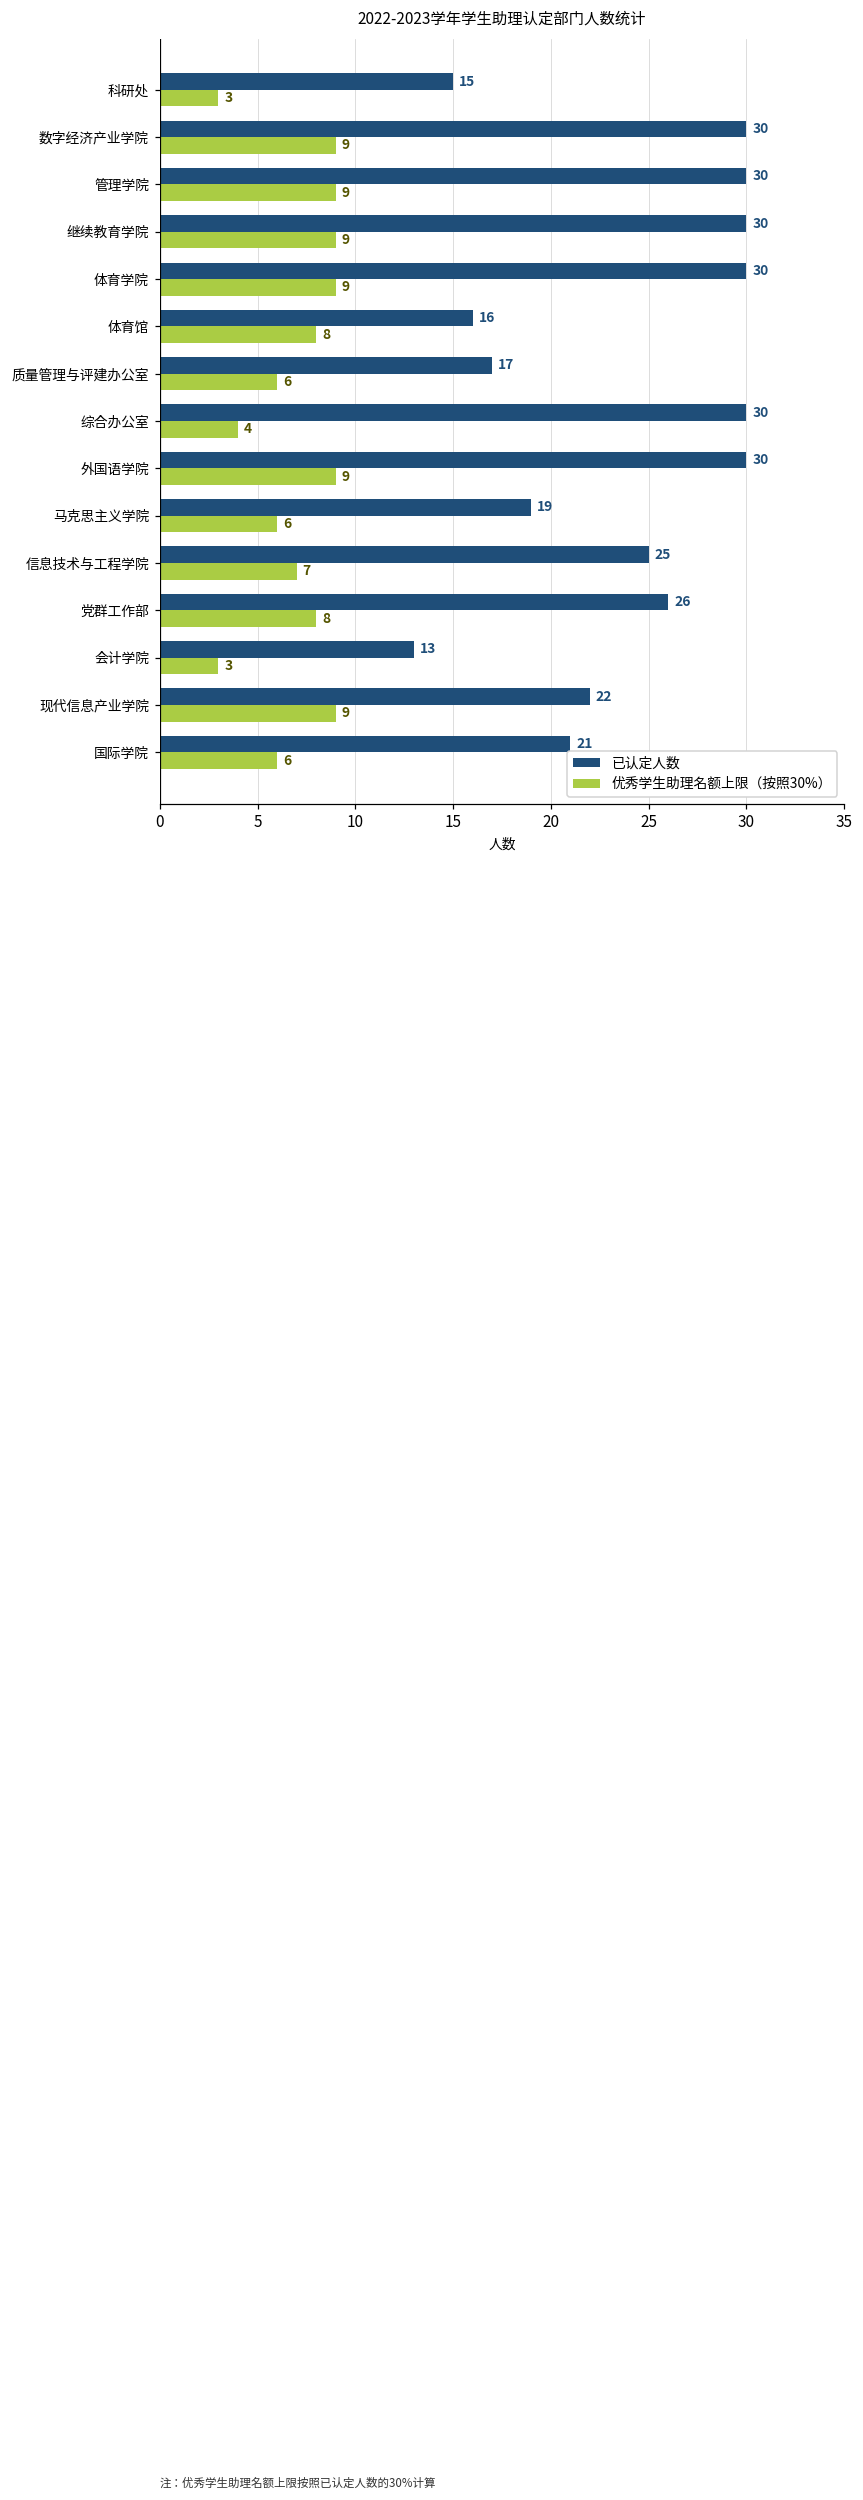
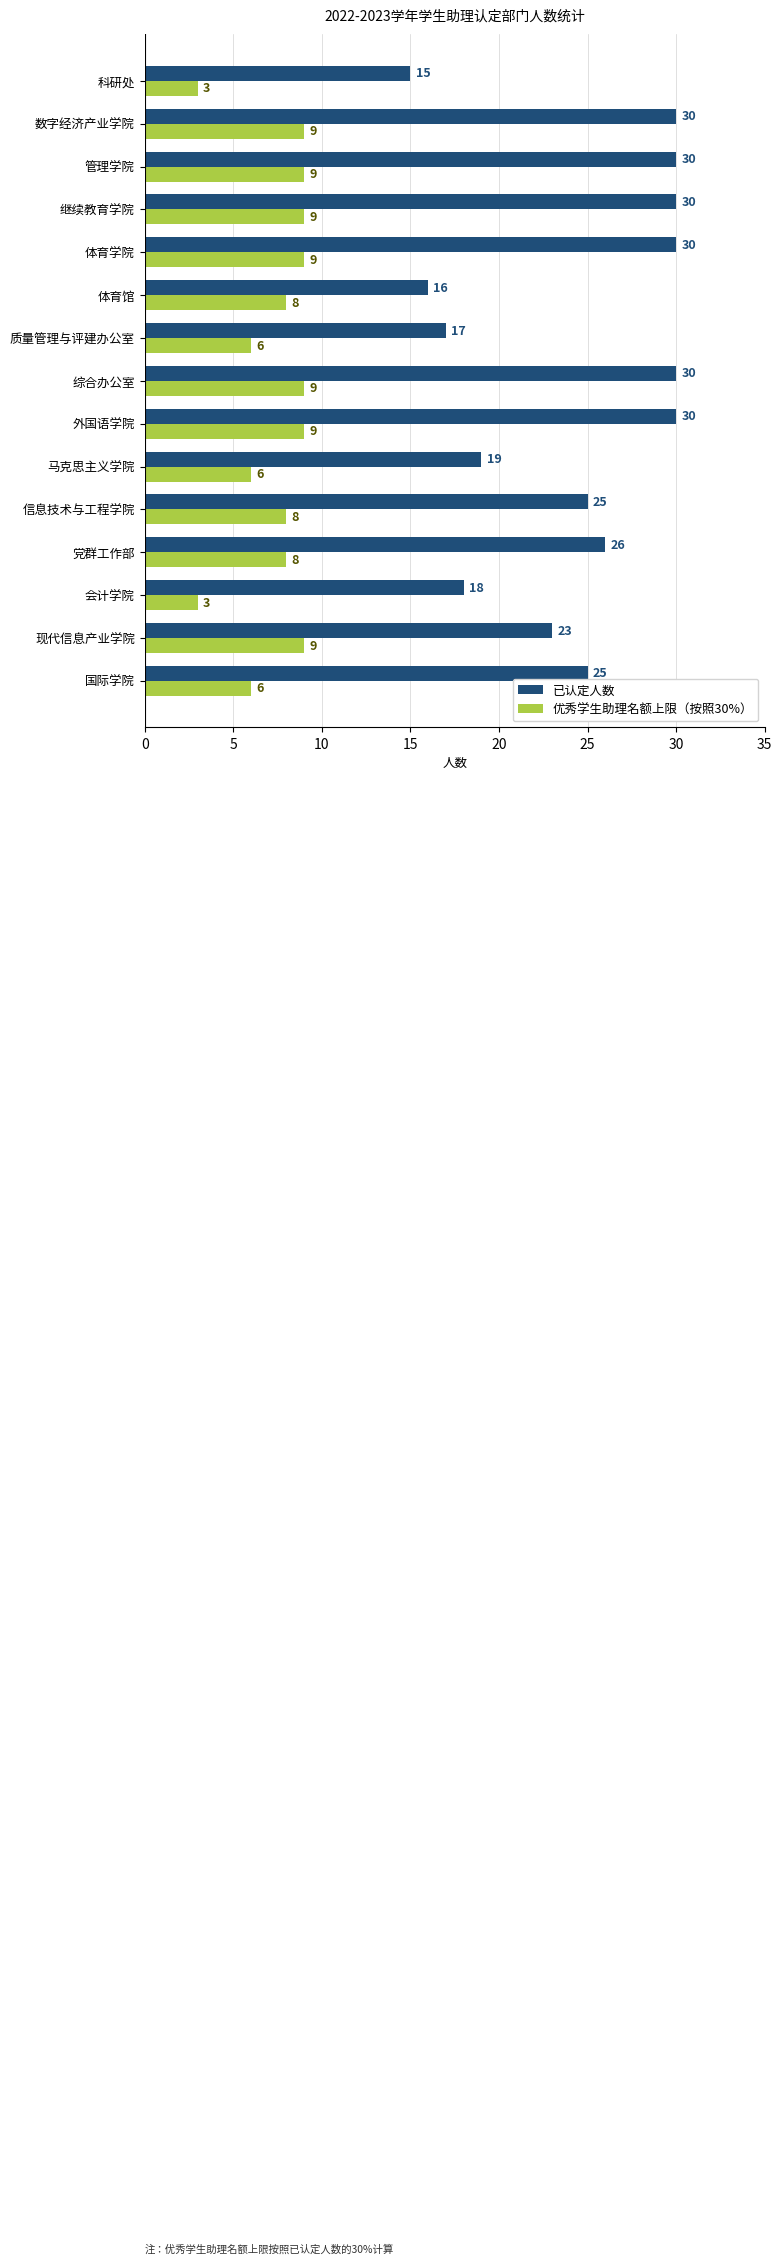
  {
    "已认定人数": {
      "科研处": 15,
      "数字经济产业学院": 30,
      "管理学院": 30,
      "继续教育学院": 30,
      "体育学院": 30,
      "体育馆": 16,
      "质量管理与评建办公室": 17,
      "综合办公室": 30,
      "外国语学院": 30,
      "马克思主义学院": 19,
      "信息技术与工程学院": 25,
      "党群工作部": 26,
-     "会计学院": 13,
-     "现代信息产业学院": 22,
-     "国际学院": 21
+     "会计学院": 18,
+     "现代信息产业学院": 23,
+     "国际学院": 25
    },
    "优秀学生助理名额上限（按照30%）": {
      "科研处": 3,
      "数字经济产业学院": 9,
      "管理学院": 9,
      "继续教育学院": 9,
      "体育学院": 9,
      "体育馆": 8,
      "质量管理与评建办公室": 6,
-     "综合办公室": 4,
+     "综合办公室": 9,
      "外国语学院": 9,
      "马克思主义学院": 6,
-     "信息技术与工程学院": 7,
+     "信息技术与工程学院": 8,
      "党群工作部": 8,
      "会计学院": 3,
      "现代信息产业学院": 9,
      "国际学院": 6
    }
  }
